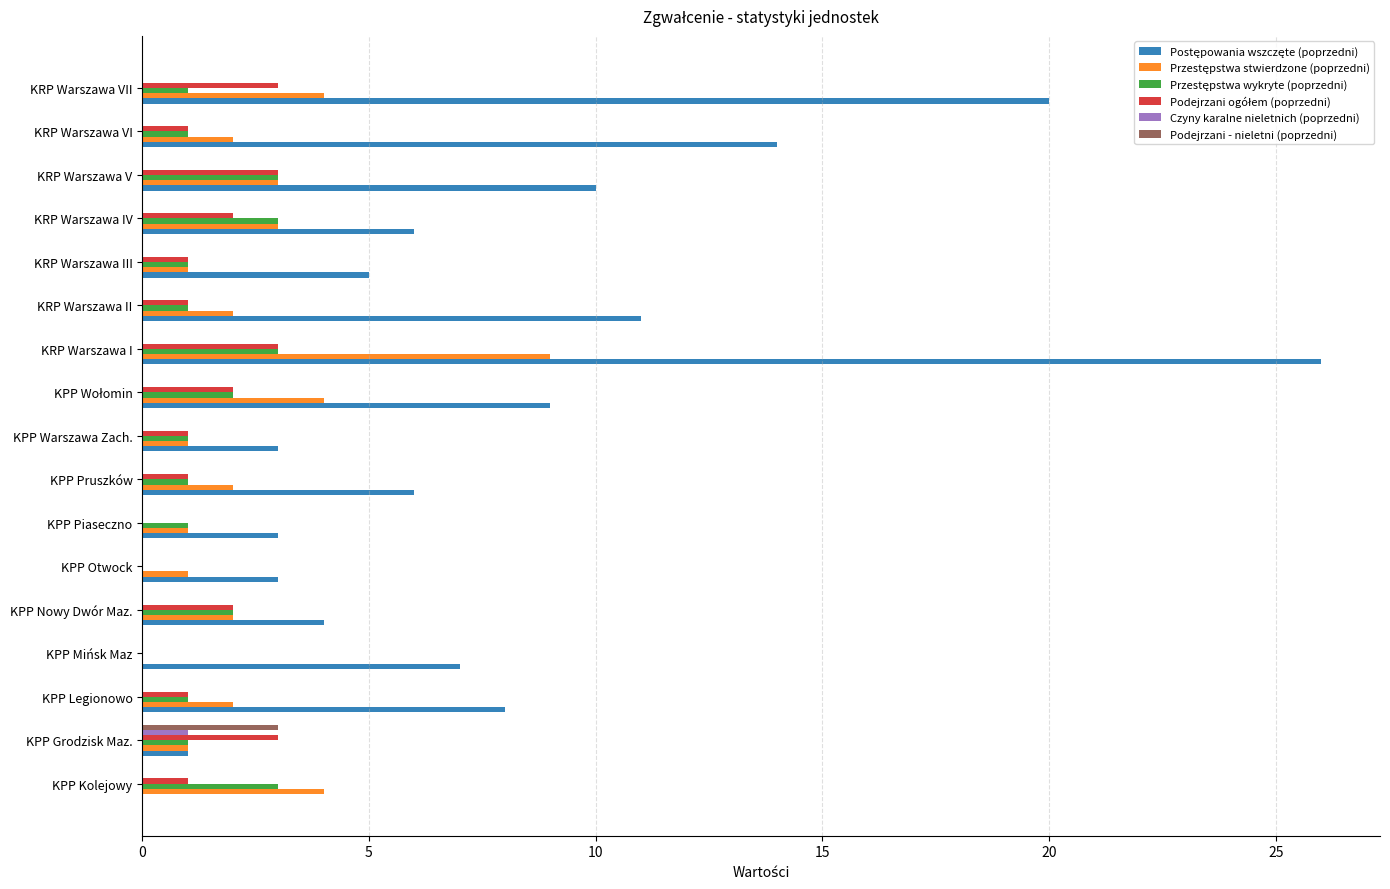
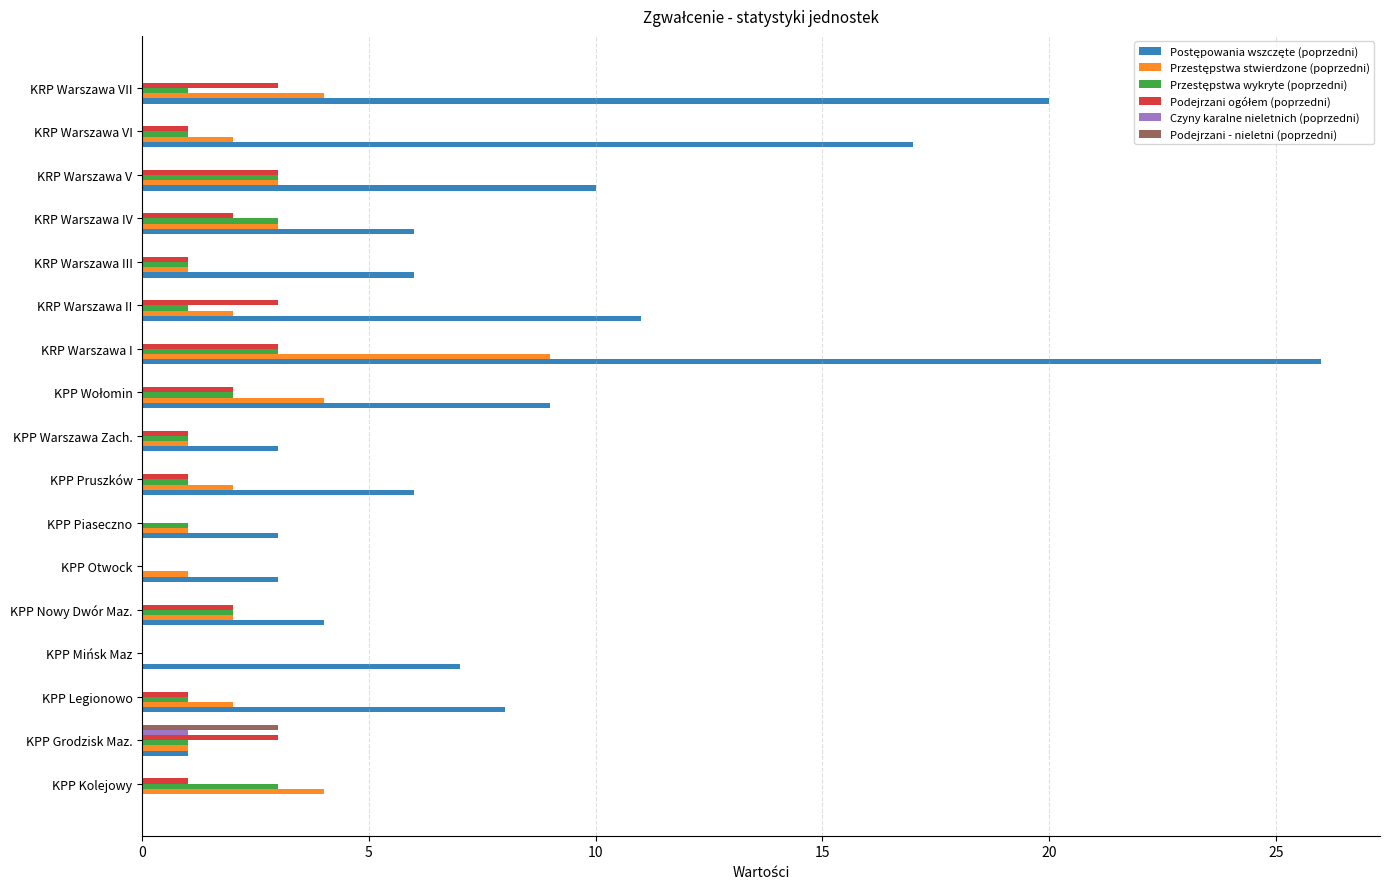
  {
    "Postępowania wszczęte (poprzedni)": {
      "KRP Warszawa VII": 20,
-     "KRP Warszawa VI": 14,
+     "KRP Warszawa VI": 17,
      "KRP Warszawa V": 10,
      "KRP Warszawa IV": 6,
-     "KRP Warszawa III": 5,
+     "KRP Warszawa III": 6,
      "KRP Warszawa II": 11,
      "KRP Warszawa I": 26,
      "KPP Wołomin": 9,
      "KPP Warszawa Zach.": 3,
      "KPP Pruszków": 6,
      "KPP Piaseczno": 3,
      "KPP Otwock": 3,
      "KPP Nowy Dwór Maz.": 4,
      "KPP Mińsk Maz": 7,
      "KPP Legionowo": 8,
      "KPP Grodzisk Maz.": 1,
      "KPP Kolejowy": 0
    },
    "Przestępstwa stwierdzone (poprzedni)": {
      "KRP Warszawa VII": 4,
      "KRP Warszawa VI": 2,
      "KRP Warszawa V": 3,
      "KRP Warszawa IV": 3,
      "KRP Warszawa III": 1,
      "KRP Warszawa II": 2,
      "KRP Warszawa I": 9,
      "KPP Wołomin": 4,
      "KPP Warszawa Zach.": 1,
      "KPP Pruszków": 2,
      "KPP Piaseczno": 1,
      "KPP Otwock": 1,
      "KPP Nowy Dwór Maz.": 2,
      "KPP Mińsk Maz": 0,
      "KPP Legionowo": 2,
      "KPP Grodzisk Maz.": 1,
      "KPP Kolejowy": 4
    },
    "Przestępstwa wykryte (poprzedni)": {
      "KRP Warszawa VII": 1,
      "KRP Warszawa VI": 1,
      "KRP Warszawa V": 3,
      "KRP Warszawa IV": 3,
      "KRP Warszawa III": 1,
      "KRP Warszawa II": 1,
      "KRP Warszawa I": 3,
      "KPP Wołomin": 2,
      "KPP Warszawa Zach.": 1,
      "KPP Pruszków": 1,
      "KPP Piaseczno": 1,
      "KPP Otwock": 0,
      "KPP Nowy Dwór Maz.": 2,
      "KPP Mińsk Maz": 0,
      "KPP Legionowo": 1,
      "KPP Grodzisk Maz.": 1,
      "KPP Kolejowy": 3
    },
    "Podejrzani ogółem (poprzedni)": {
      "KRP Warszawa VII": 3,
      "KRP Warszawa VI": 1,
      "KRP Warszawa V": 3,
      "KRP Warszawa IV": 2,
      "KRP Warszawa III": 1,
-     "KRP Warszawa II": 1,
+     "KRP Warszawa II": 3,
      "KRP Warszawa I": 3,
      "KPP Wołomin": 2,
      "KPP Warszawa Zach.": 1,
      "KPP Pruszków": 1,
      "KPP Piaseczno": 0,
      "KPP Otwock": 0,
      "KPP Nowy Dwór Maz.": 2,
      "KPP Mińsk Maz": 0,
      "KPP Legionowo": 1,
      "KPP Grodzisk Maz.": 3,
      "KPP Kolejowy": 1
    },
    "Czyny karalne nieletnich (poprzedni)": {
      "KRP Warszawa VII": 0,
      "KRP Warszawa VI": 0,
      "KRP Warszawa V": 0,
      "KRP Warszawa IV": 0,
      "KRP Warszawa III": 0,
      "KRP Warszawa II": 0,
      "KRP Warszawa I": 0,
      "KPP Wołomin": 0,
      "KPP Warszawa Zach.": 0,
      "KPP Pruszków": 0,
      "KPP Piaseczno": 0,
      "KPP Otwock": 0,
      "KPP Nowy Dwór Maz.": 0,
      "KPP Mińsk Maz": 0,
      "KPP Legionowo": 0,
      "KPP Grodzisk Maz.": 1,
      "KPP Kolejowy": 0
    },
    "Podejrzani - nieletni (poprzedni)": {
      "KRP Warszawa VII": 0,
      "KRP Warszawa VI": 0,
      "KRP Warszawa V": 0,
      "KRP Warszawa IV": 0,
      "KRP Warszawa III": 0,
      "KRP Warszawa II": 0,
      "KRP Warszawa I": 0,
      "KPP Wołomin": 0,
      "KPP Warszawa Zach.": 0,
      "KPP Pruszków": 0,
      "KPP Piaseczno": 0,
      "KPP Otwock": 0,
      "KPP Nowy Dwór Maz.": 0,
      "KPP Mińsk Maz": 0,
      "KPP Legionowo": 0,
      "KPP Grodzisk Maz.": 3,
      "KPP Kolejowy": 0
    }
  }
